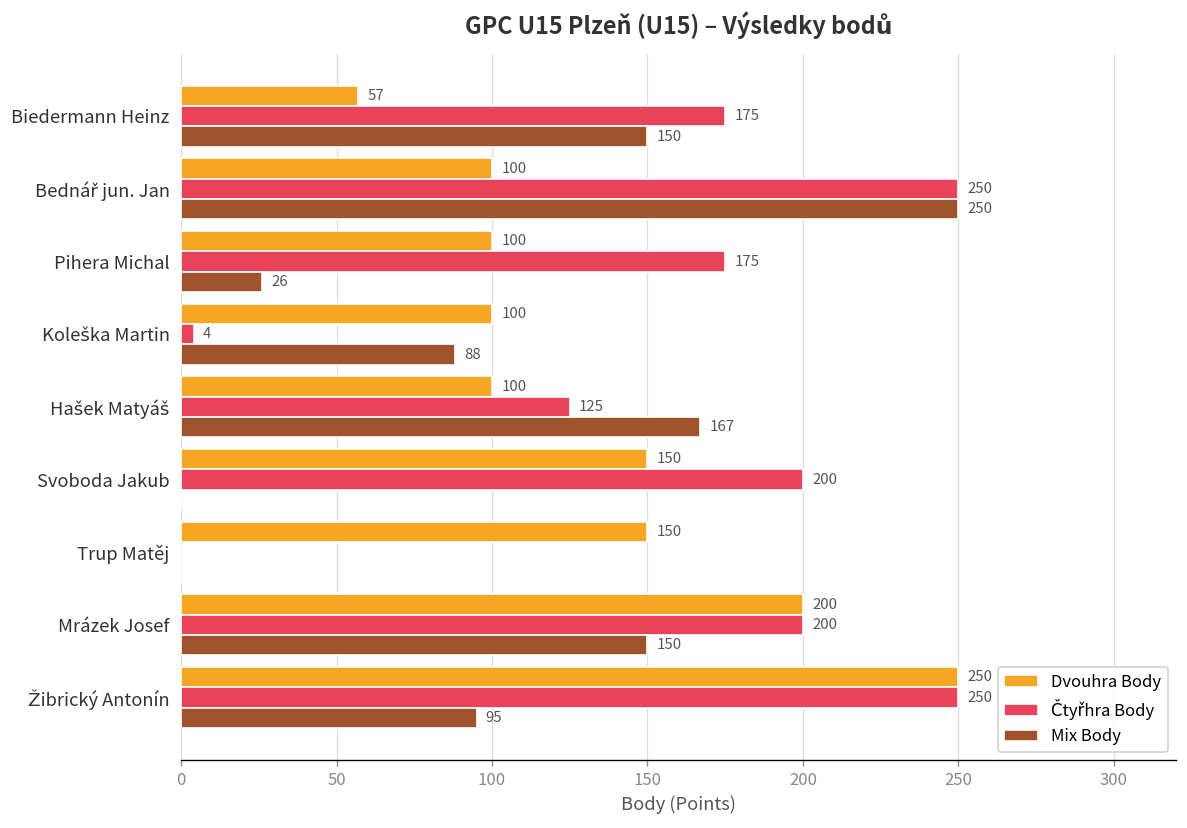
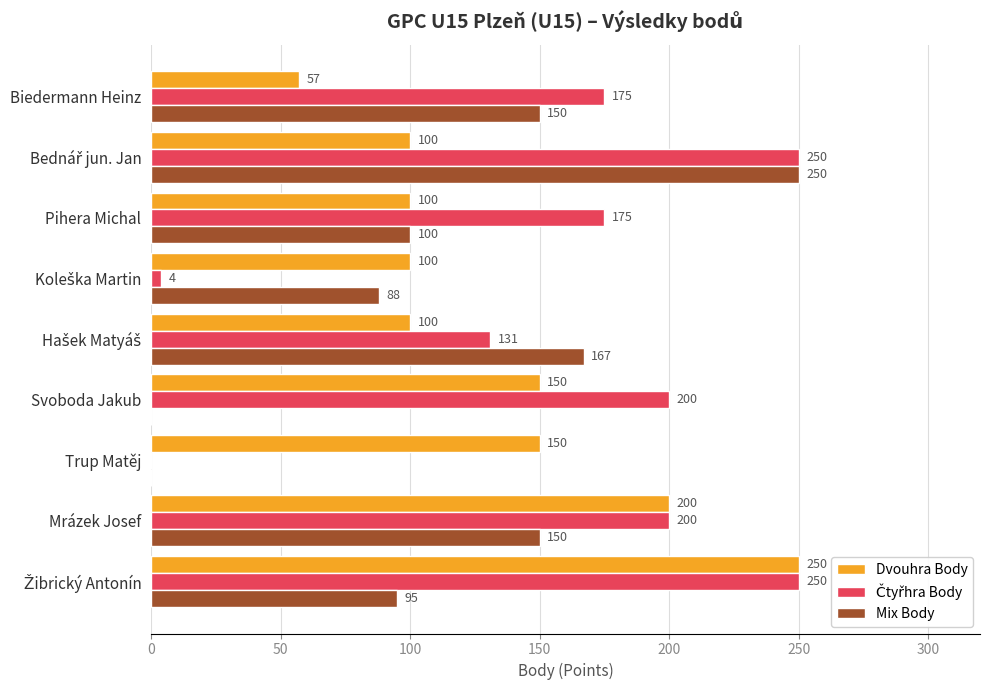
  {
    "Dvouhra Body": {
      "Biedermann Heinz": 57,
      "Bednář jun. Jan": 100,
      "Pihera Michal": 100,
      "Koleška Martin": 100,
      "Hašek Matyáš": 100,
      "Svoboda Jakub": 150,
      "Trup Matěj": 150,
      "Mrázek Josef": 200,
      "Žibrický Antonín": 250
    },
    "Čtyřhra Body": {
      "Biedermann Heinz": 175,
      "Bednář jun. Jan": 250,
      "Pihera Michal": 175,
      "Koleška Martin": 4,
-     "Hašek Matyáš": 125,
+     "Hašek Matyáš": 131,
      "Svoboda Jakub": 200,
      "Mrázek Josef": 200,
      "Žibrický Antonín": 250
    },
    "Mix Body": {
      "Biedermann Heinz": 150,
      "Bednář jun. Jan": 250,
-     "Pihera Michal": 26,
+     "Pihera Michal": 100,
      "Koleška Martin": 88,
      "Hašek Matyáš": 167,
      "Mrázek Josef": 150,
      "Žibrický Antonín": 95
    }
  }
